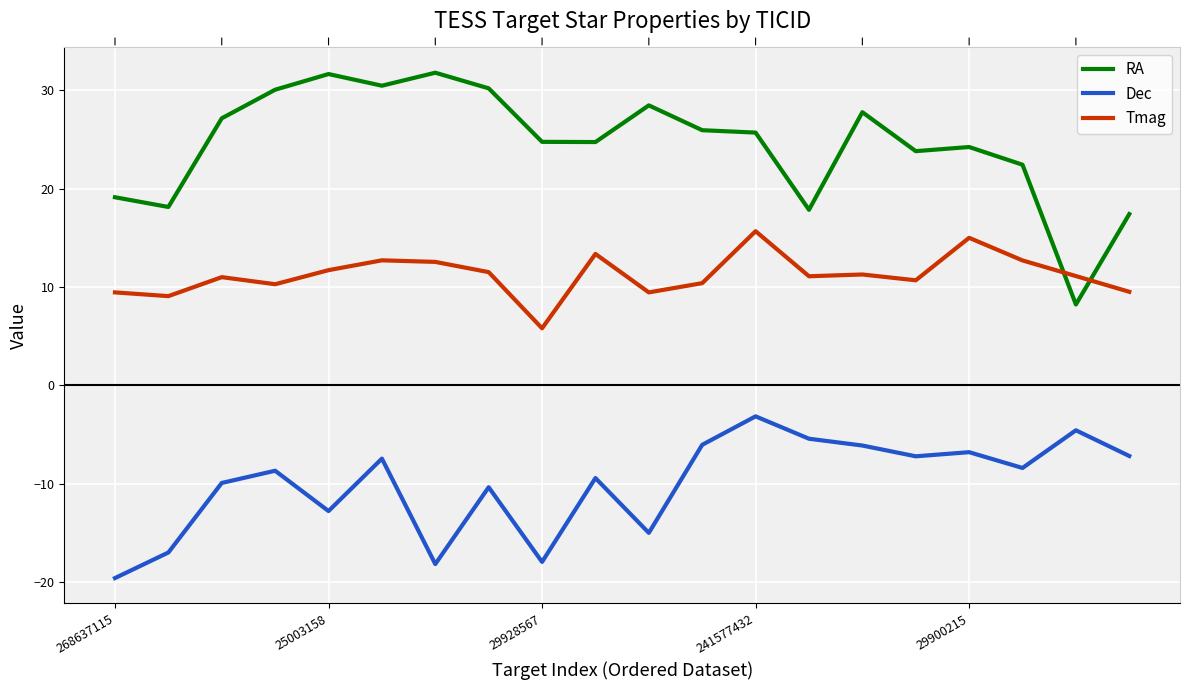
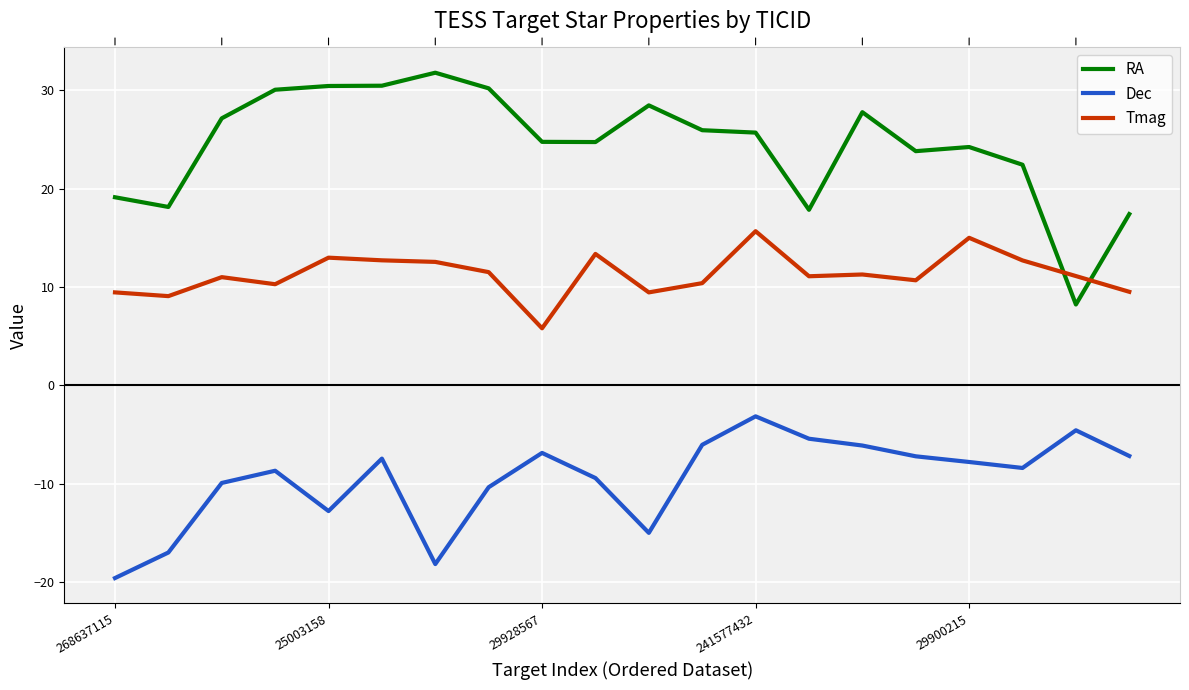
  {
    "RA": {
      "268637115": 19,
-     "25003158": 32,
+     "25003158": 30,
      "29928567": 25,
      "241577432": 26,
      "29900215": 24
    },
    "Dec": {
      "268637115": -20,
      "25003158": -13,
-     "29928567": -18,
+     "29928567": -7,
      "241577432": -3,
-     "29900215": -7
+     "29900215": -8
    },
    "Tmag": {
      "268637115": 9,
-     "25003158": 12,
+     "25003158": 13,
      "29928567": 6,
      "241577432": 16,
      "29900215": 15
    }
  }
